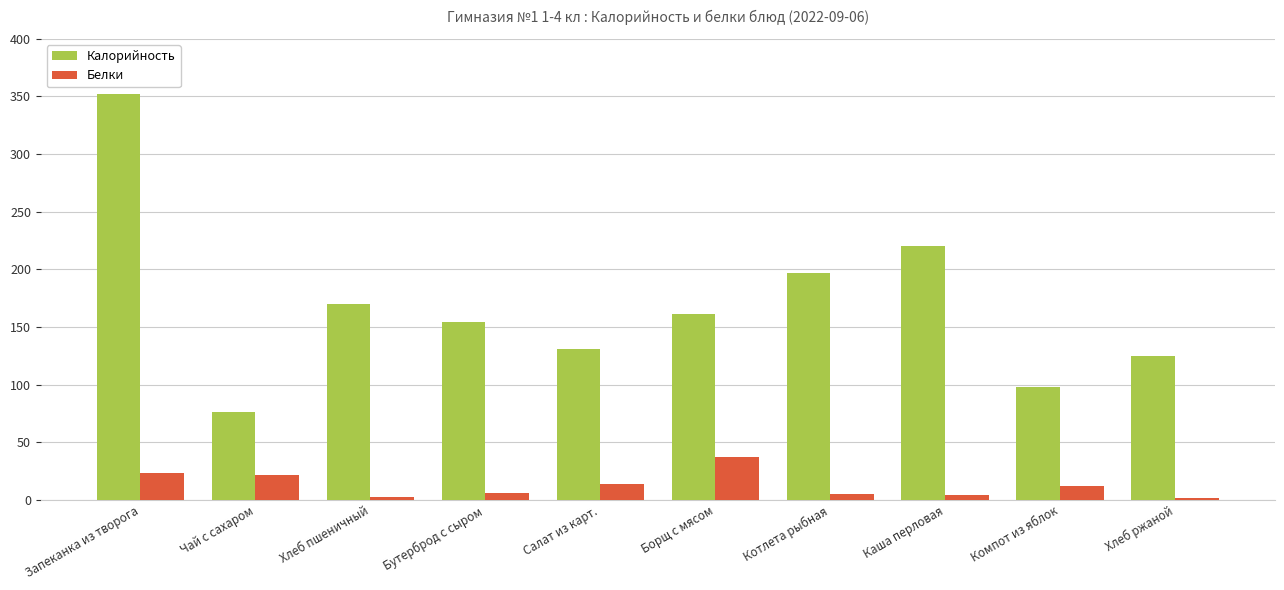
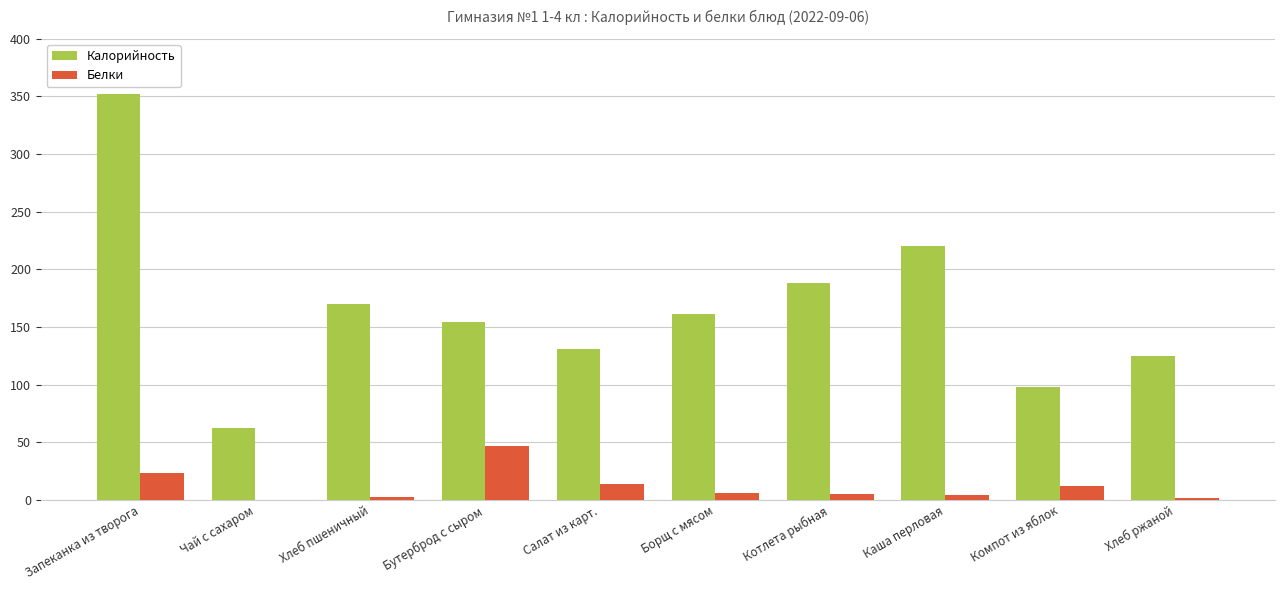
  {
    "Калорийность": {
      "Запеканка из творога": 352,
-     "Чай с сахаром": 76,
+     "Чай с сахаром": 62,
      "Хлеб пшеничный": 170,
      "Бутерброд с сыром": 154,
      "Салат из карт.": 131,
      "Борщ с мясом": 161,
-     "Котлета рыбная": 197,
+     "Котлета рыбная": 188,
      "Каша перловая": 220,
      "Компот из яблок": 98,
      "Хлеб ржаной": 125
    },
    "Белки": {
      "Запеканка из творога": 23,
-     "Чай с сахаром": 22,
+     "Чай с сахаром": 0,
      "Хлеб пшеничный": 2,
-     "Бутерброд с сыром": 6,
+     "Бутерброд с сыром": 47,
      "Салат из карт.": 14,
-     "Борщ с мясом": 37,
+     "Борщ с мясом": 6,
      "Котлета рыбная": 5,
      "Каша перловая": 4,
      "Компот из яблок": 12
    }
  }
